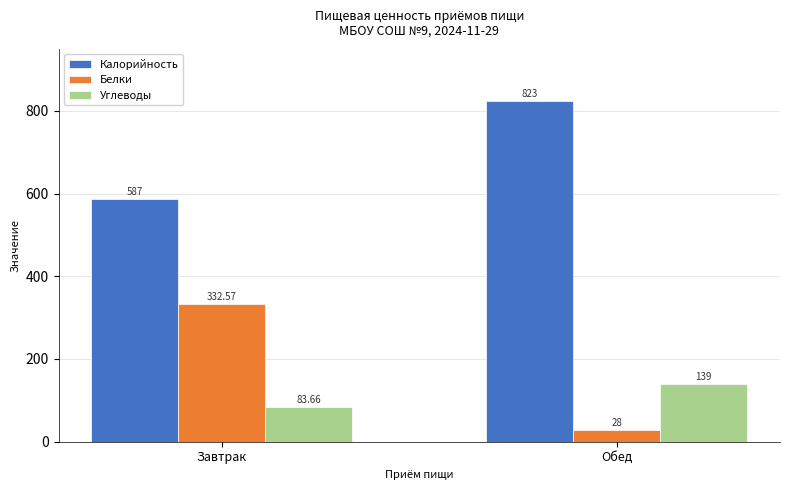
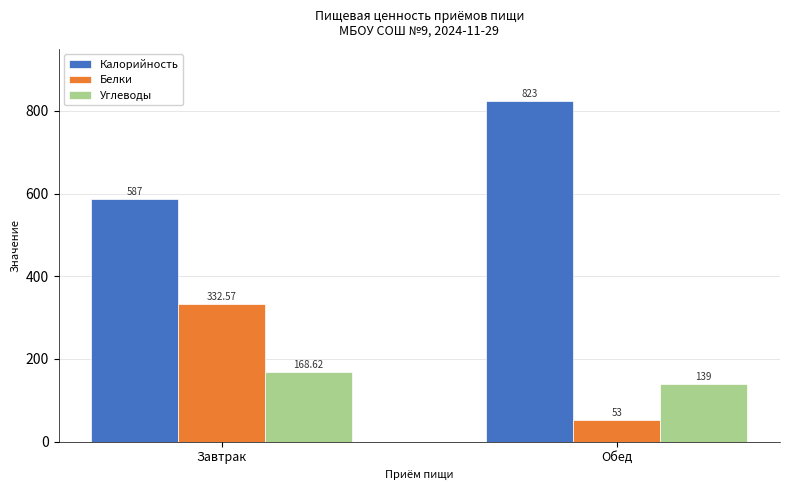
  {
    "Калорийность": {
      "Завтрак": 587,
      "Обед": 823
    },
    "Белки": {
      "Завтрак": 332.57,
-     "Обед": 28
+     "Обед": 53
    },
    "Углеводы": {
-     "Завтрак": 83.66,
+     "Завтрак": 168.62,
      "Обед": 139
    }
  }
